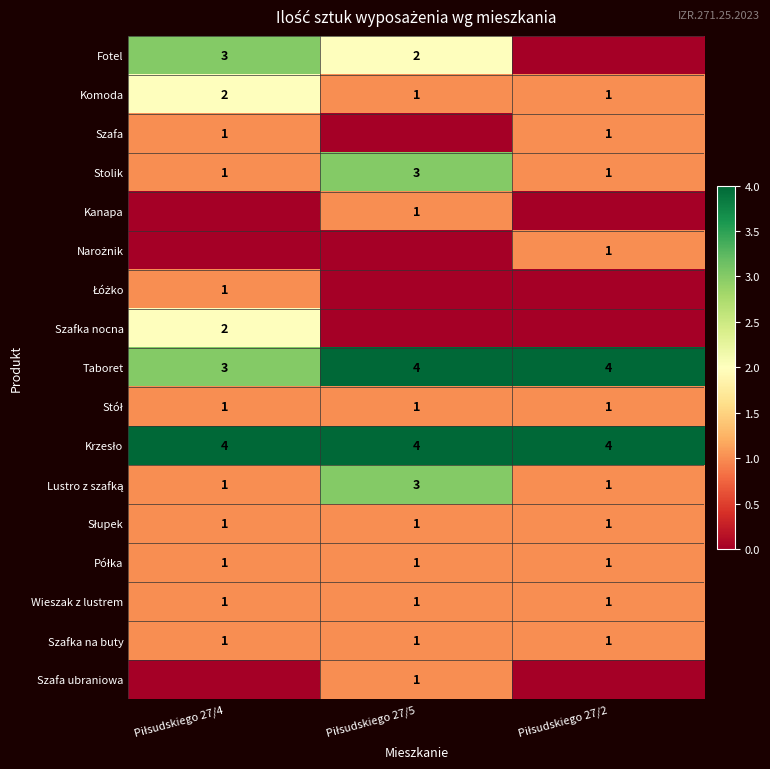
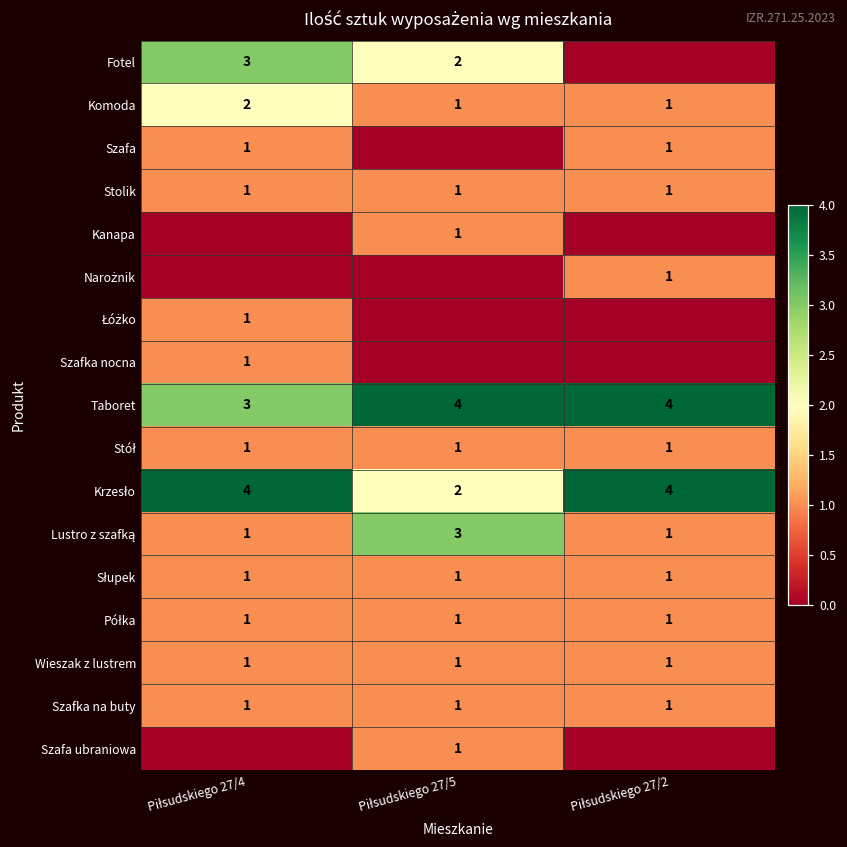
  {
    "Fotel": {
      "Piłsudskiego 27/4": 3,
      "Piłsudskiego 27/5": 2
    },
    "Komoda": {
      "Piłsudskiego 27/4": 2,
      "Piłsudskiego 27/5": 1,
      "Piłsudskiego 27/2": 1
    },
    "Szafa": {
      "Piłsudskiego 27/4": 1,
      "Piłsudskiego 27/2": 1
    },
    "Stolik": {
      "Piłsudskiego 27/4": 1,
-     "Piłsudskiego 27/5": 3,
+     "Piłsudskiego 27/5": 1,
      "Piłsudskiego 27/2": 1
    },
    "Kanapa": {
      "Piłsudskiego 27/5": 1
    },
    "Narożnik": {
      "Piłsudskiego 27/2": 1
    },
    "Łóżko": {
      "Piłsudskiego 27/4": 1
    },
    "Szafka nocna": {
-     "Piłsudskiego 27/4": 2
+     "Piłsudskiego 27/4": 1
    },
    "Taboret": {
      "Piłsudskiego 27/4": 3,
      "Piłsudskiego 27/5": 4,
      "Piłsudskiego 27/2": 4
    },
    "Stół": {
      "Piłsudskiego 27/4": 1,
      "Piłsudskiego 27/5": 1,
      "Piłsudskiego 27/2": 1
    },
    "Krzesło": {
      "Piłsudskiego 27/4": 4,
-     "Piłsudskiego 27/5": 4,
+     "Piłsudskiego 27/5": 2,
      "Piłsudskiego 27/2": 4
    },
    "Lustro z szafką": {
      "Piłsudskiego 27/4": 1,
      "Piłsudskiego 27/5": 3,
      "Piłsudskiego 27/2": 1
    },
    "Słupek": {
      "Piłsudskiego 27/4": 1,
      "Piłsudskiego 27/5": 1,
      "Piłsudskiego 27/2": 1
    },
    "Półka": {
      "Piłsudskiego 27/4": 1,
      "Piłsudskiego 27/5": 1,
      "Piłsudskiego 27/2": 1
    },
    "Wieszak z lustrem": {
      "Piłsudskiego 27/4": 1,
      "Piłsudskiego 27/5": 1,
      "Piłsudskiego 27/2": 1
    },
    "Szafka na buty": {
      "Piłsudskiego 27/4": 1,
      "Piłsudskiego 27/5": 1,
      "Piłsudskiego 27/2": 1
    },
    "Szafa ubraniowa": {
      "Piłsudskiego 27/5": 1
    }
  }
